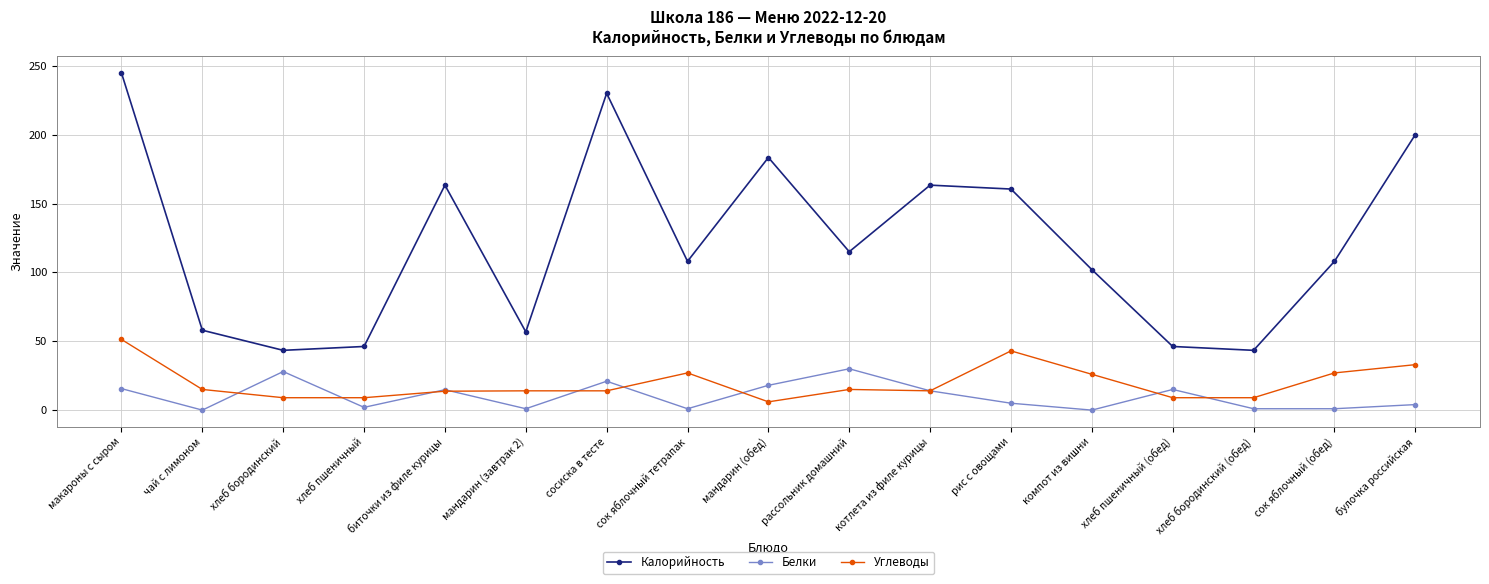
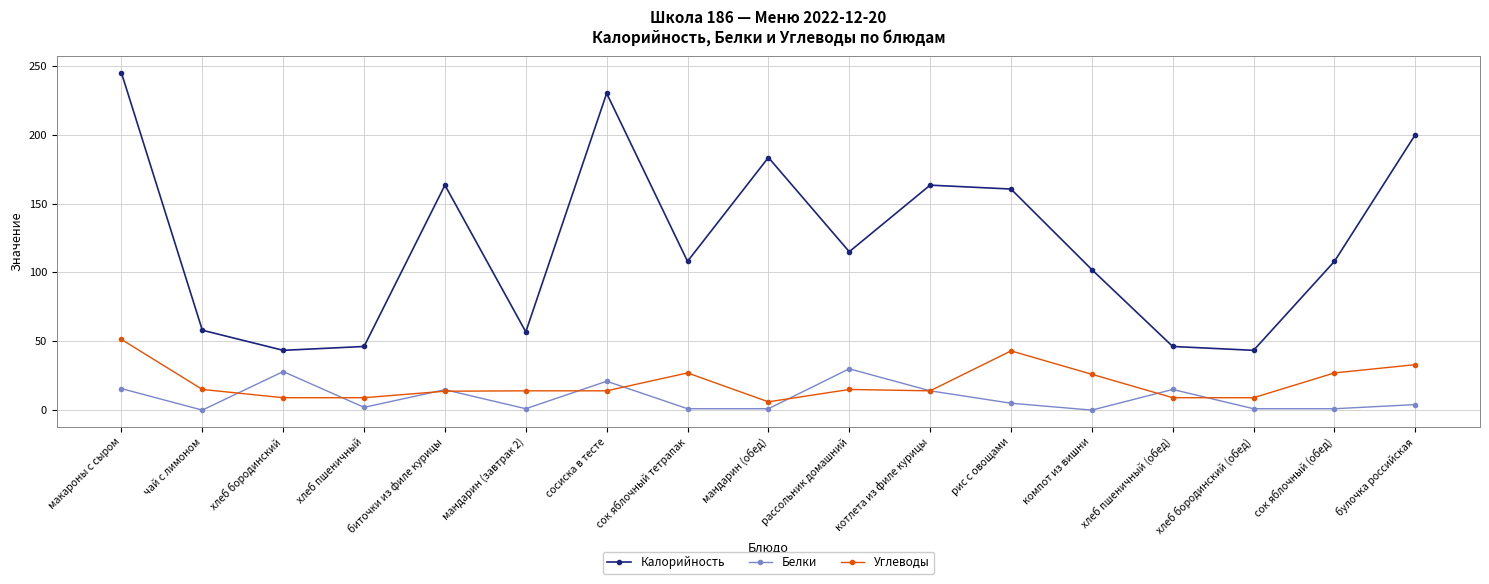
  {
    "Калорийность": {
      "макароны с сыром": 245,
      "чай с лимоном": 58,
      "хлеб бородинский": 43,
      "хлеб пшеничный": 46,
      "биточки из филе курицы": 163,
      "мандарин (завтрак 2)": 57,
      "сосиска в тесте": 230,
      "сок яблочный тетрапак": 108,
      "мандарин (обед)": 183,
      "рассольник домашний": 115,
      "котлета из филе курицы": 163,
      "рис с овощами": 161,
      "компот из вишни": 102,
      "хлеб пшеничный (обед)": 46,
      "хлеб бородинский (обед)": 43,
      "сок яблочный (обед)": 108,
      "булочка российская": 200
    },
    "Белки": {
      "макароны с сыром": 16,
      "чай с лимоном": 0,
      "хлеб бородинский": 28,
      "хлеб пшеничный": 2,
      "мандарин (завтрак 2)": 1,
      "сосиска в тесте": 21,
      "сок яблочный тетрапак": 1,
-     "мандарин (обед)": 18,
+     "мандарин (обед)": 1,
      "рассольник домашний": 30,
      "рис с овощами": 5,
      "компот из вишни": 0,
      "хлеб пшеничный (обед)": 15,
      "хлеб бородинский (обед)": 1,
      "сок яблочный (обед)": 1,
      "булочка российская": 4
    },
    "Углеводы": {
      "макароны с сыром": 51,
      "чай с лимоном": 15,
      "хлеб бородинский": 9,
      "хлеб пшеничный": 9,
      "мандарин (завтрак 2)": 14,
      "сосиска в тесте": 14,
      "сок яблочный тетрапак": 27,
      "мандарин (обед)": 6,
      "рассольник домашний": 15,
      "рис с овощами": 43,
      "компот из вишни": 26,
      "хлеб пшеничный (обед)": 9,
      "хлеб бородинский (обед)": 9,
      "сок яблочный (обед)": 27,
      "булочка российская": 33
    }
  }
